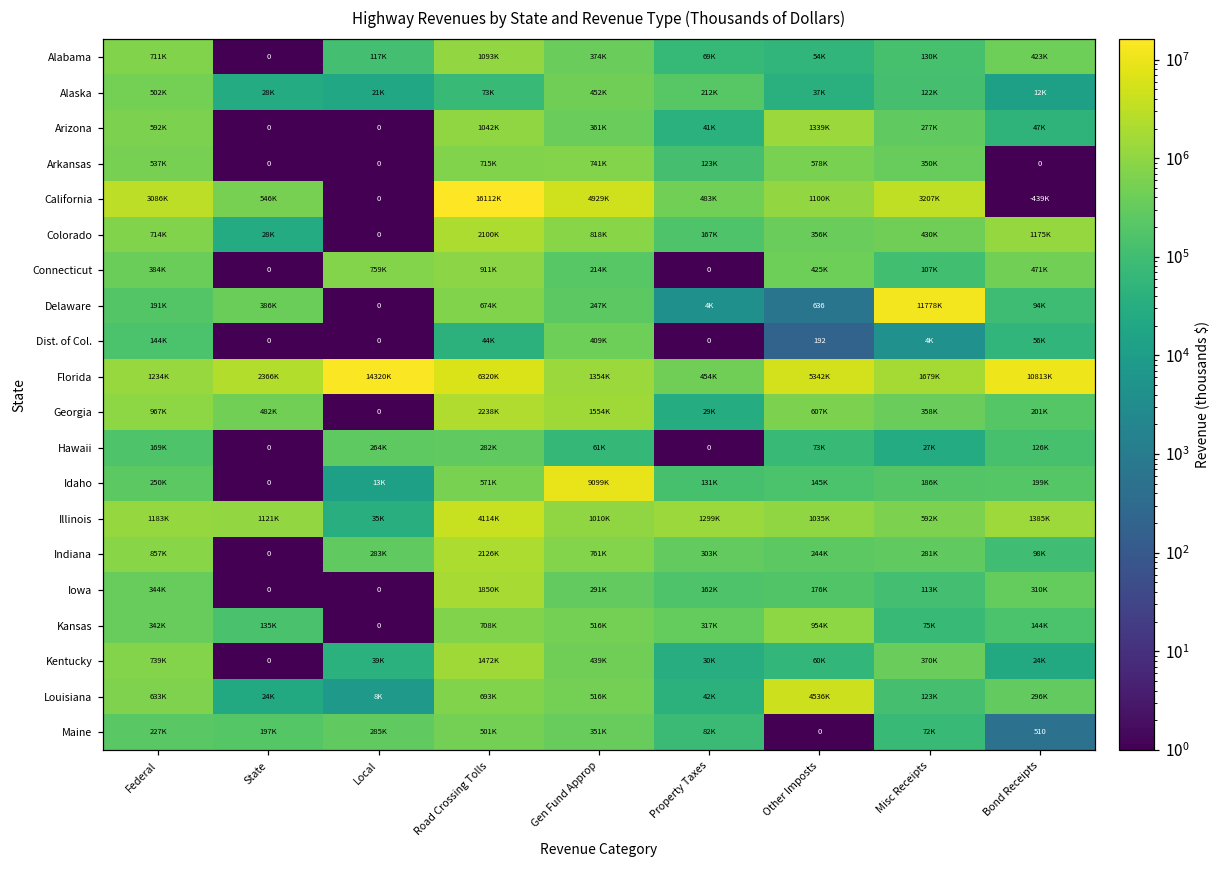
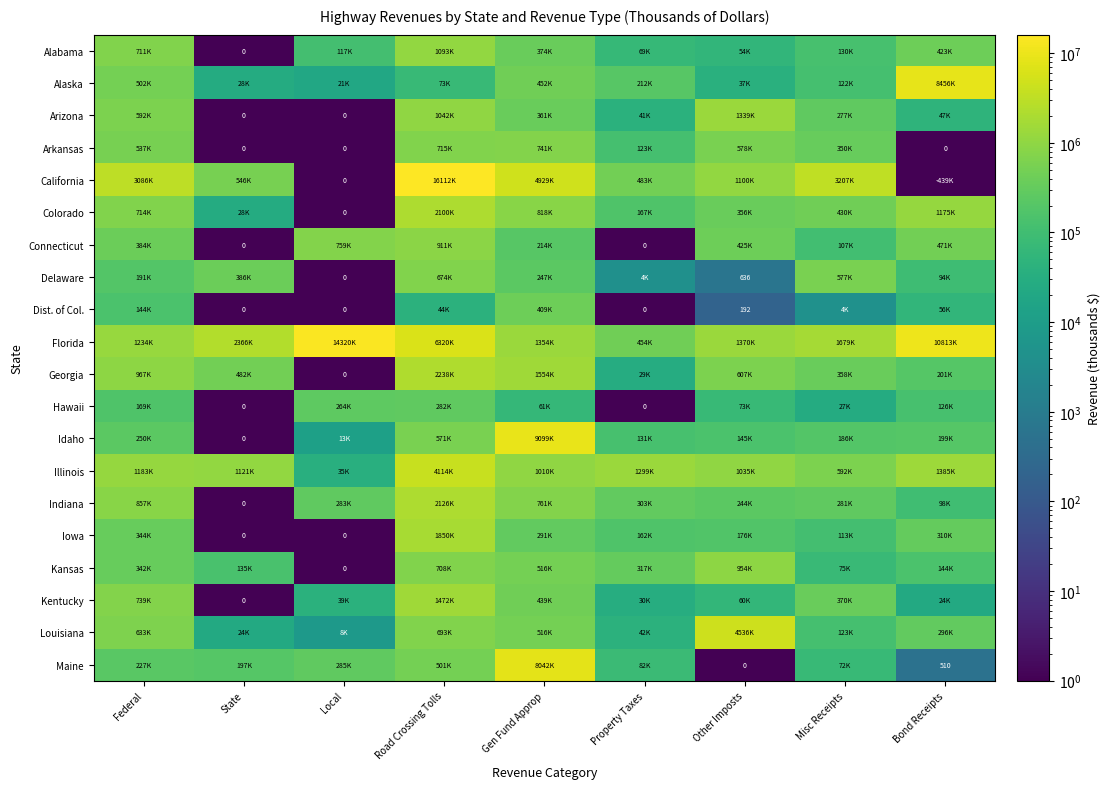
  {
    "Alabama": {
      "Federal": "711K",
      "State": "0",
      "Local": "117K",
      "Road Crossing Tolls": "1093K",
      "Gen Fund Approp": "374K",
      "Property Taxes": "69K",
      "Other Imposts": "54K",
      "Misc Receipts": "130K",
      "Bond Receipts": "423K"
    },
    "Alaska": {
      "Federal": "502K",
      "State": "28K",
      "Local": "21K",
      "Road Crossing Tolls": "73K",
      "Gen Fund Approp": "452K",
      "Property Taxes": "212K",
      "Other Imposts": "37K",
      "Misc Receipts": "122K",
-     "Bond Receipts": "12K"
+     "Bond Receipts": "8456K"
    },
    "Arizona": {
      "Federal": "592K",
      "State": "0",
      "Local": "0",
      "Road Crossing Tolls": "1042K",
      "Gen Fund Approp": "361K",
      "Property Taxes": "41K",
      "Other Imposts": "1339K",
      "Misc Receipts": "277K",
      "Bond Receipts": "47K"
    },
    "Arkansas": {
      "Federal": "537K",
      "State": "0",
      "Local": "0",
      "Road Crossing Tolls": "715K",
      "Gen Fund Approp": "741K",
      "Property Taxes": "123K",
      "Other Imposts": "578K",
      "Misc Receipts": "350K",
      "Bond Receipts": "0"
    },
    "California": {
      "Federal": "3086K",
      "State": "546K",
      "Local": "0",
      "Road Crossing Tolls": "16112K",
      "Gen Fund Approp": "4929K",
      "Property Taxes": "483K",
      "Other Imposts": "1100K",
      "Misc Receipts": "3207K",
      "Bond Receipts": "-439K"
    },
    "Colorado": {
      "Federal": "714K",
      "State": "28K",
      "Local": "0",
      "Road Crossing Tolls": "2100K",
      "Gen Fund Approp": "818K",
      "Property Taxes": "167K",
      "Other Imposts": "356K",
      "Misc Receipts": "430K",
      "Bond Receipts": "1175K"
    },
    "Connecticut": {
      "Federal": "384K",
      "State": "0",
      "Local": "759K",
      "Road Crossing Tolls": "911K",
      "Gen Fund Approp": "214K",
      "Property Taxes": "0",
      "Other Imposts": "425K",
      "Misc Receipts": "107K",
      "Bond Receipts": "471K"
    },
    "Delaware": {
      "Federal": "191K",
      "State": "386K",
      "Local": "0",
      "Road Crossing Tolls": "674K",
      "Gen Fund Approp": "247K",
      "Property Taxes": "4K",
      "Other Imposts": "636",
-     "Misc Receipts": "11778K",
+     "Misc Receipts": "577K",
      "Bond Receipts": "94K"
    },
    "Dist. of Col.": {
      "Federal": "144K",
      "State": "0",
      "Local": "0",
      "Road Crossing Tolls": "44K",
      "Gen Fund Approp": "409K",
      "Property Taxes": "0",
      "Other Imposts": "192",
      "Misc Receipts": "4K",
      "Bond Receipts": "56K"
    },
    "Florida": {
      "Federal": "1234K",
      "State": "2366K",
      "Local": "14320K",
      "Road Crossing Tolls": "6320K",
      "Gen Fund Approp": "1354K",
      "Property Taxes": "454K",
-     "Other Imposts": "5342K",
+     "Other Imposts": "1370K",
      "Misc Receipts": "1679K",
      "Bond Receipts": "10813K"
    },
    "Georgia": {
      "Federal": "967K",
      "State": "482K",
      "Local": "0",
      "Road Crossing Tolls": "2238K",
      "Gen Fund Approp": "1554K",
      "Property Taxes": "29K",
      "Other Imposts": "607K",
      "Misc Receipts": "358K",
      "Bond Receipts": "201K"
    },
    "Hawaii": {
      "Federal": "169K",
      "State": "0",
      "Local": "264K",
      "Road Crossing Tolls": "282K",
      "Gen Fund Approp": "61K",
      "Property Taxes": "0",
      "Other Imposts": "73K",
      "Misc Receipts": "27K",
      "Bond Receipts": "126K"
    },
    "Idaho": {
      "Federal": "250K",
      "State": "0",
      "Local": "13K",
      "Road Crossing Tolls": "571K",
      "Gen Fund Approp": "9099K",
      "Property Taxes": "131K",
      "Other Imposts": "145K",
      "Misc Receipts": "186K",
      "Bond Receipts": "199K"
    },
    "Illinois": {
      "Federal": "1183K",
      "State": "1121K",
      "Local": "35K",
      "Road Crossing Tolls": "4114K",
      "Gen Fund Approp": "1010K",
      "Property Taxes": "1299K",
      "Other Imposts": "1035K",
      "Misc Receipts": "592K",
      "Bond Receipts": "1385K"
    },
    "Indiana": {
      "Federal": "857K",
      "State": "0",
      "Local": "283K",
      "Road Crossing Tolls": "2126K",
      "Gen Fund Approp": "761K",
      "Property Taxes": "303K",
      "Other Imposts": "244K",
      "Misc Receipts": "281K",
      "Bond Receipts": "98K"
    },
    "Iowa": {
      "Federal": "344K",
      "State": "0",
      "Local": "0",
      "Road Crossing Tolls": "1850K",
      "Gen Fund Approp": "291K",
      "Property Taxes": "162K",
      "Other Imposts": "176K",
      "Misc Receipts": "113K",
      "Bond Receipts": "310K"
    },
    "Kansas": {
      "Federal": "342K",
      "State": "135K",
      "Local": "0",
      "Road Crossing Tolls": "708K",
      "Gen Fund Approp": "516K",
      "Property Taxes": "317K",
      "Other Imposts": "954K",
      "Misc Receipts": "75K",
      "Bond Receipts": "144K"
    },
    "Kentucky": {
      "Federal": "739K",
      "State": "0",
      "Local": "39K",
      "Road Crossing Tolls": "1472K",
      "Gen Fund Approp": "439K",
      "Property Taxes": "30K",
      "Other Imposts": "60K",
      "Misc Receipts": "370K",
      "Bond Receipts": "24K"
    },
    "Louisiana": {
      "Federal": "633K",
      "State": "24K",
      "Local": "8K",
      "Road Crossing Tolls": "693K",
      "Gen Fund Approp": "516K",
      "Property Taxes": "42K",
      "Other Imposts": "4536K",
      "Misc Receipts": "123K",
      "Bond Receipts": "296K"
    },
    "Maine": {
      "Federal": "227K",
      "State": "197K",
      "Local": "285K",
      "Road Crossing Tolls": "501K",
-     "Gen Fund Approp": "351K",
+     "Gen Fund Approp": "8042K",
      "Property Taxes": "82K",
      "Other Imposts": "0",
      "Misc Receipts": "72K",
      "Bond Receipts": "510"
    }
  }
